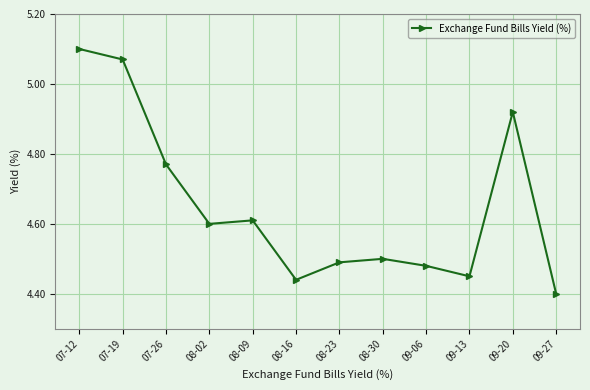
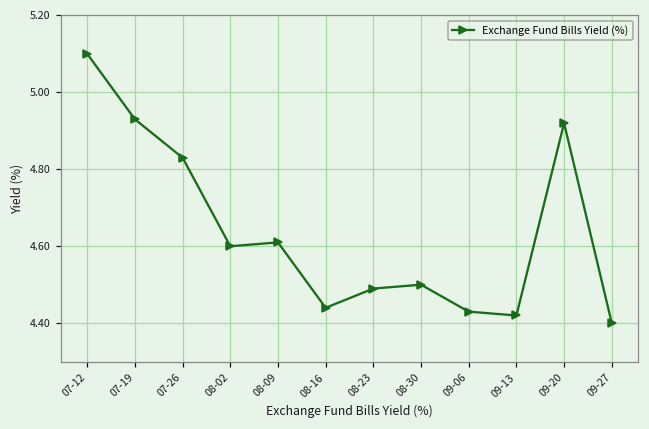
  {
    "07-12": 5.10,
-   "07-19": 5.07,
-   "07-26": 4.77,
+   "07-19": 4.93,
+   "07-26": 4.83,
    "08-02": 4.60,
    "08-09": 4.61,
    "08-16": 4.44,
    "08-23": 4.49,
    "08-30": 4.50,
-   "09-06": 4.48,
-   "09-13": 4.45,
+   "09-06": 4.43,
+   "09-13": 4.42,
    "09-20": 4.92,
    "09-27": 4.40
  }
